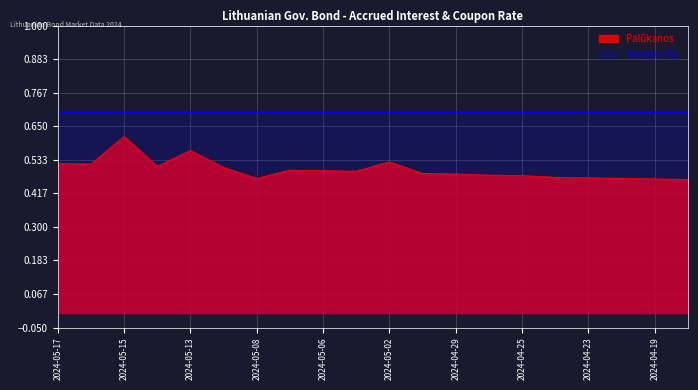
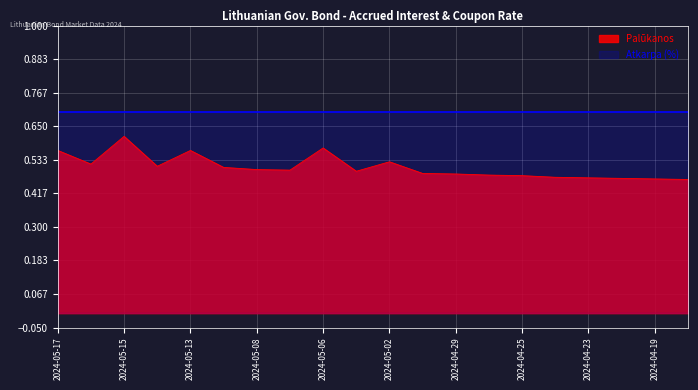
  {
    "Palūkanos": {
-     "2024-05-17": 0.52,
+     "2024-05-17": 0.57,
      "2024-05-15": 0.61,
      "2024-05-13": 0.57,
-     "2024-05-08": 0.47,
-     "2024-05-06": 0.50,
+     "2024-05-08": 0.50,
+     "2024-05-06": 0.57,
      "2024-05-02": 0.53,
      "2024-04-29": 0.48,
      "2024-04-25": 0.48,
      "2024-04-23": 0.47,
      "2024-04-19": 0.47
    },
    "Atkarpa (%)": {
      "2024-05-17": 0.70,
      "2024-05-15": 0.70,
      "2024-05-13": 0.70,
      "2024-05-08": 0.70,
      "2024-05-06": 0.70,
      "2024-05-02": 0.70,
      "2024-04-29": 0.70,
      "2024-04-25": 0.70,
      "2024-04-23": 0.70,
      "2024-04-19": 0.70
    }
  }
